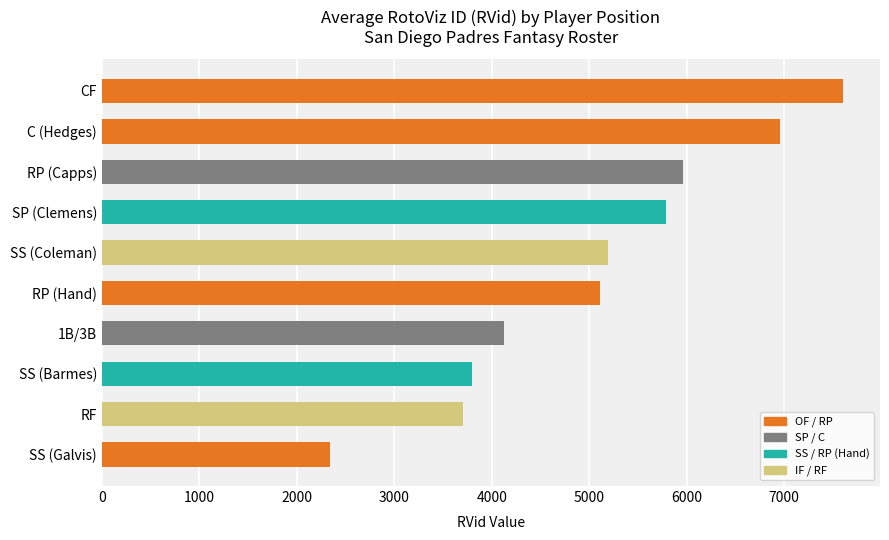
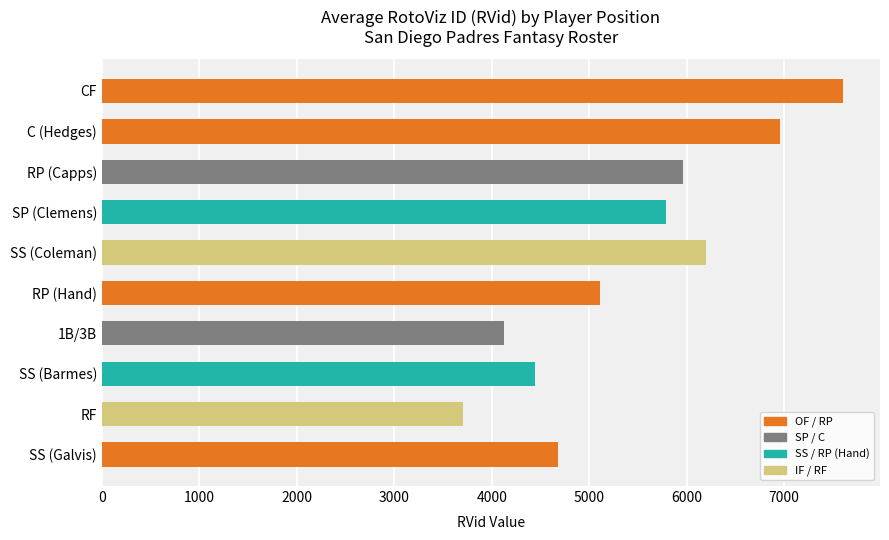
  {
    "CF": 7600,
    "C (Hedges)": 7000,
    "RP (Capps)": 6000,
    "SP (Clemens)": 5800,
-   "SS (Coleman)": 5200,
+   "SS (Coleman)": 6200,
    "RP (Hand)": 5100,
    "1B/3B": 4100,
-   "SS (Barmes)": 3800,
+   "SS (Barmes)": 4400,
    "RF": 3700,
-   "SS (Galvis)": 2300
+   "SS (Galvis)": 4700
  }
